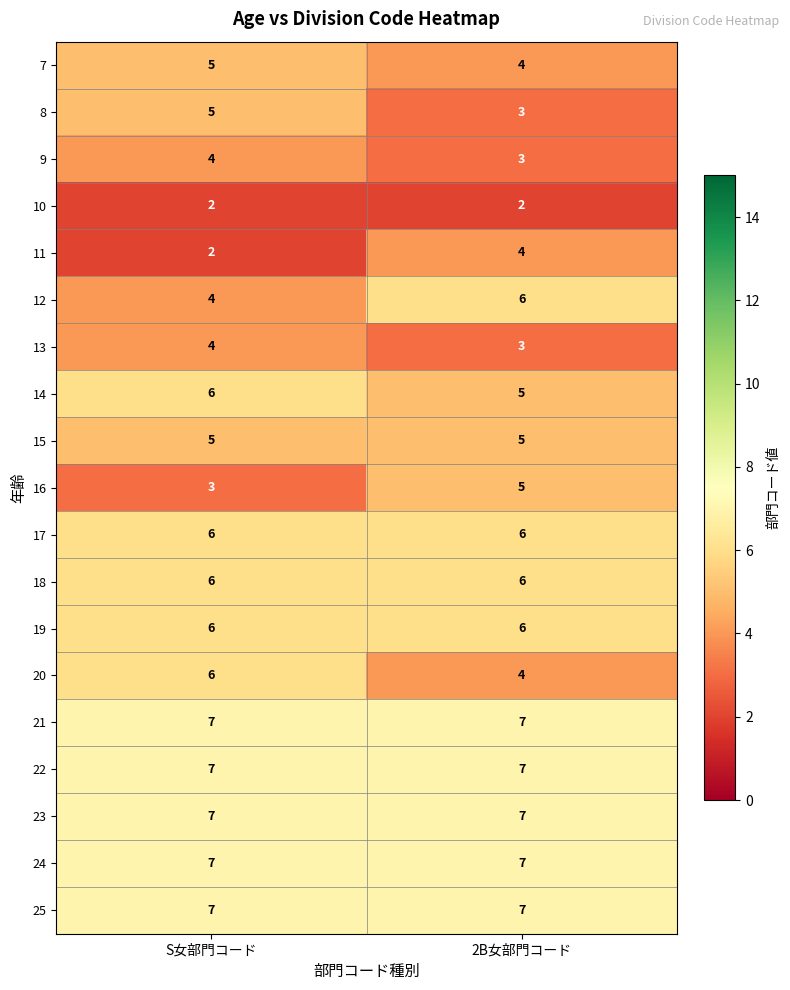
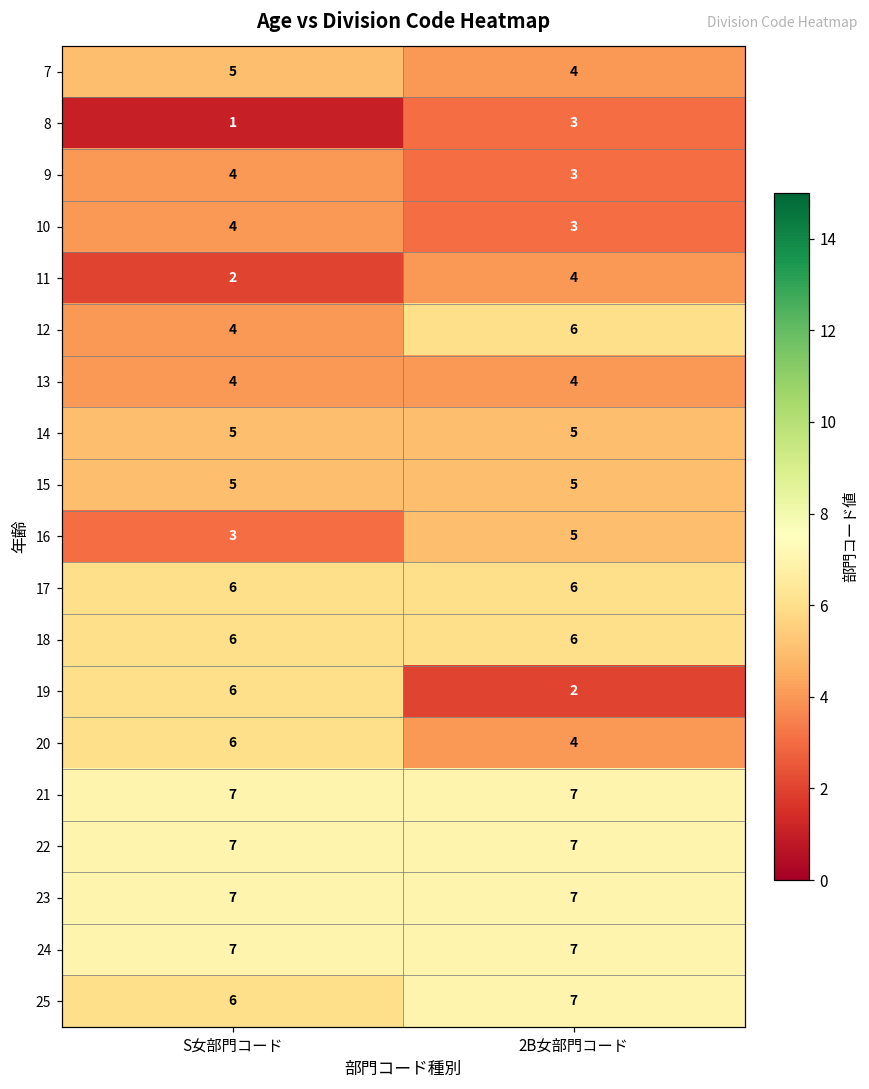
  {
    "7": {
      "S女部門コード": 5,
      "2B女部門コード": 4
    },
    "8": {
-     "S女部門コード": 5,
+     "S女部門コード": 1,
      "2B女部門コード": 3
    },
    "9": {
      "S女部門コード": 4,
      "2B女部門コード": 3
    },
    "10": {
-     "S女部門コード": 2,
-     "2B女部門コード": 2
+     "S女部門コード": 4,
+     "2B女部門コード": 3
    },
    "11": {
      "S女部門コード": 2,
      "2B女部門コード": 4
    },
    "12": {
      "S女部門コード": 4,
      "2B女部門コード": 6
    },
    "13": {
      "S女部門コード": 4,
-     "2B女部門コード": 3
+     "2B女部門コード": 4
    },
    "14": {
-     "S女部門コード": 6,
+     "S女部門コード": 5,
      "2B女部門コード": 5
    },
    "15": {
      "S女部門コード": 5,
      "2B女部門コード": 5
    },
    "16": {
      "S女部門コード": 3,
      "2B女部門コード": 5
    },
    "17": {
      "S女部門コード": 6,
      "2B女部門コード": 6
    },
    "18": {
      "S女部門コード": 6,
      "2B女部門コード": 6
    },
    "19": {
      "S女部門コード": 6,
-     "2B女部門コード": 6
+     "2B女部門コード": 2
    },
    "20": {
      "S女部門コード": 6,
      "2B女部門コード": 4
    },
    "21": {
      "S女部門コード": 7,
      "2B女部門コード": 7
    },
    "22": {
      "S女部門コード": 7,
      "2B女部門コード": 7
    },
    "23": {
      "S女部門コード": 7,
      "2B女部門コード": 7
    },
    "24": {
      "S女部門コード": 7,
      "2B女部門コード": 7
    },
    "25": {
-     "S女部門コード": 7,
+     "S女部門コード": 6,
      "2B女部門コード": 7
    }
  }
